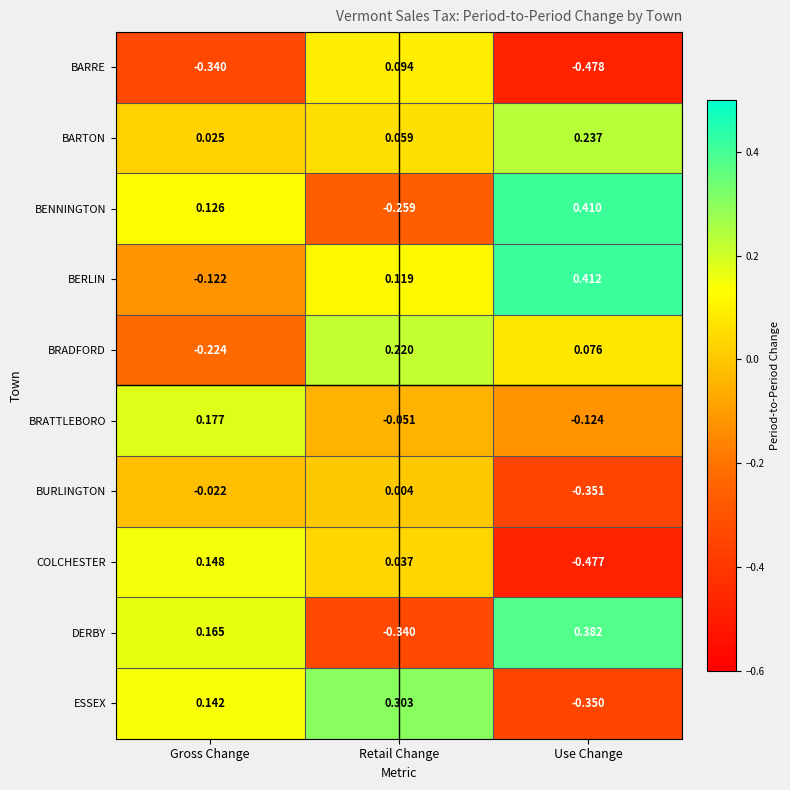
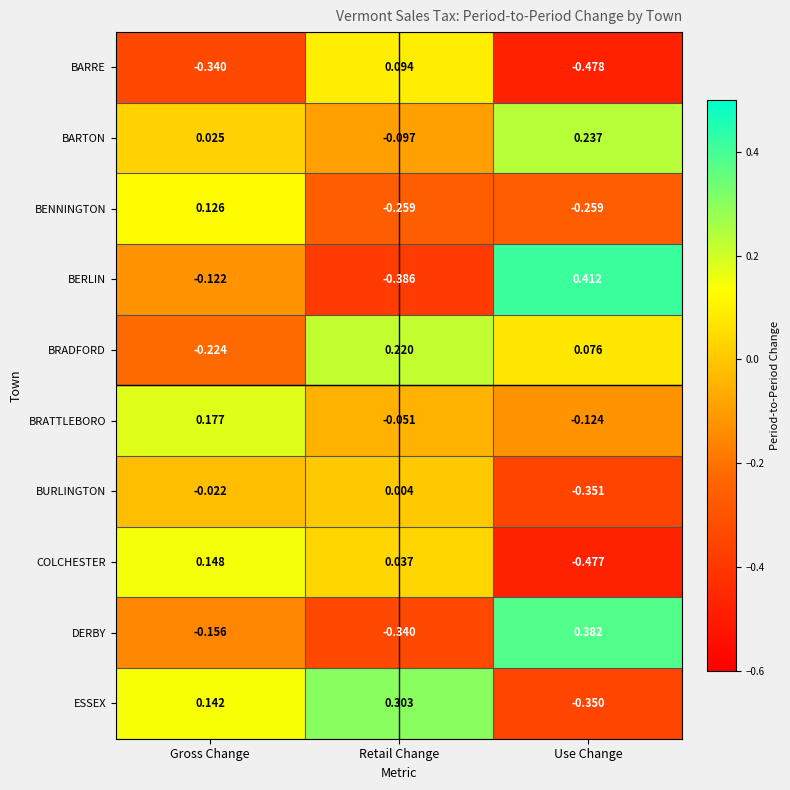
  {
    "BARRE": {
      "Gross Change": -0.340,
      "Retail Change": 0.094,
      "Use Change": -0.478
    },
    "BARTON": {
      "Gross Change": 0.025,
-     "Retail Change": 0.059,
+     "Retail Change": -0.097,
      "Use Change": 0.237
    },
    "BENNINGTON": {
      "Gross Change": 0.126,
      "Retail Change": -0.259,
-     "Use Change": 0.410
+     "Use Change": -0.259
    },
    "BERLIN": {
      "Gross Change": -0.122,
-     "Retail Change": 0.119,
+     "Retail Change": -0.386,
      "Use Change": 0.412
    },
    "BRADFORD": {
      "Gross Change": -0.224,
      "Retail Change": 0.220,
      "Use Change": 0.076
    },
    "BRATTLEBORO": {
      "Gross Change": 0.177,
      "Retail Change": -0.051,
      "Use Change": -0.124
    },
    "BURLINGTON": {
      "Gross Change": -0.022,
      "Retail Change": 0.004,
      "Use Change": -0.351
    },
    "COLCHESTER": {
      "Gross Change": 0.148,
      "Retail Change": 0.037,
      "Use Change": -0.477
    },
    "DERBY": {
-     "Gross Change": 0.165,
+     "Gross Change": -0.156,
      "Retail Change": -0.340,
      "Use Change": 0.382
    },
    "ESSEX": {
      "Gross Change": 0.142,
      "Retail Change": 0.303,
      "Use Change": -0.350
    }
  }
